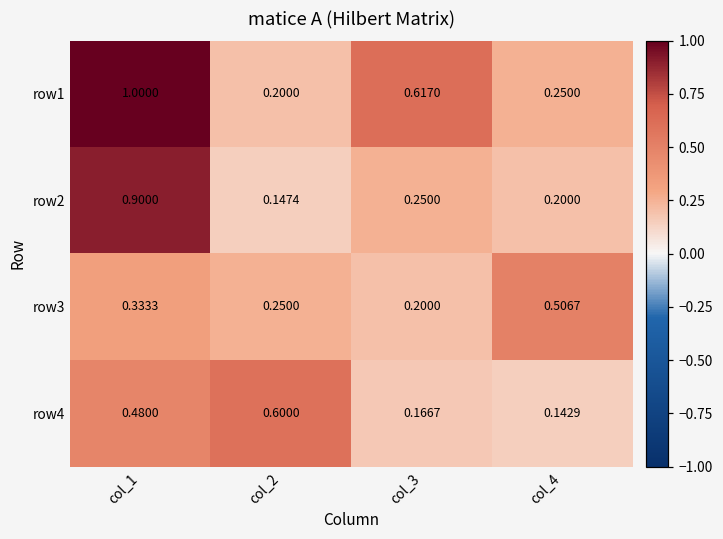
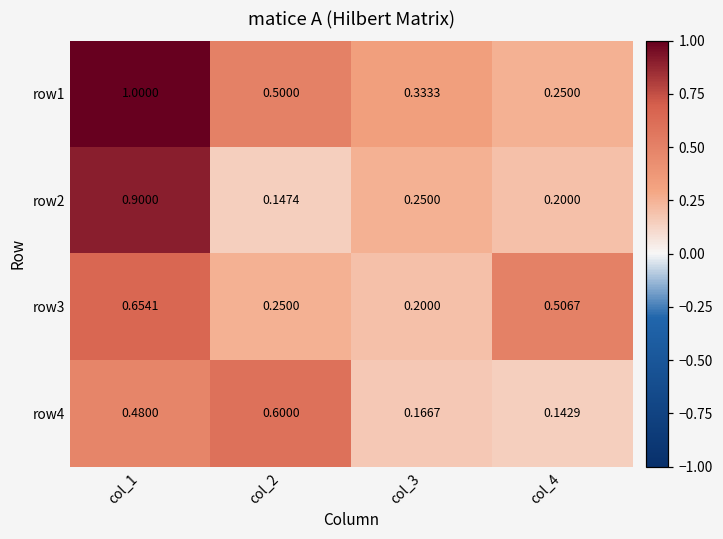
  {
    "row1": {
      "col_1": 1.0000,
-     "col_2": 0.2000,
-     "col_3": 0.6170,
+     "col_2": 0.5000,
+     "col_3": 0.3333,
      "col_4": 0.2500
    },
    "row2": {
      "col_1": 0.9000,
      "col_2": 0.1474,
      "col_3": 0.2500,
      "col_4": 0.2000
    },
    "row3": {
-     "col_1": 0.3333,
+     "col_1": 0.6541,
      "col_2": 0.2500,
      "col_3": 0.2000,
      "col_4": 0.5067
    },
    "row4": {
      "col_1": 0.4800,
      "col_2": 0.6000,
      "col_3": 0.1667,
      "col_4": 0.1429
    }
  }
